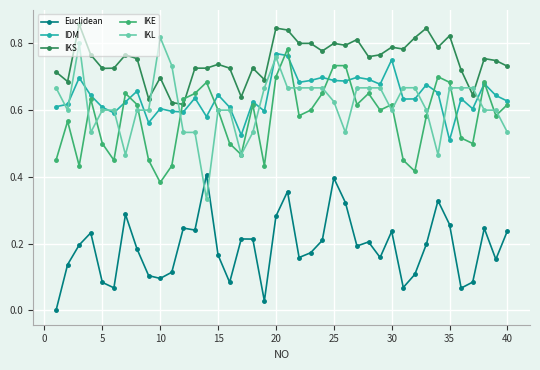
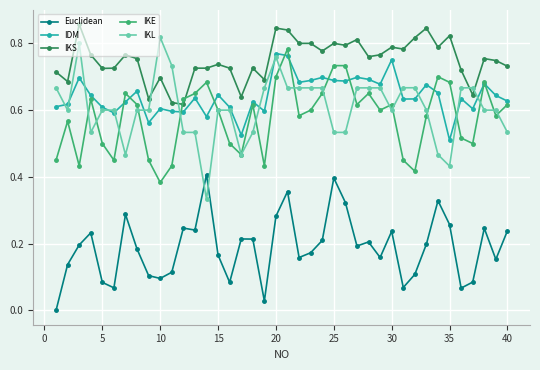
  {
    "Euclidean": {
      "5": 0.08,
      "10": 0.10,
      "15": 0.17,
      "20": 0.28,
      "25": 0.40,
      "30": 0.24,
      "35": 0.26,
      "40": 0.24
    },
    "IDM": {
      "5": 0.61,
      "10": 0.60,
      "15": 0.65,
      "20": 0.77,
      "25": 0.69,
      "30": 0.75,
      "35": 0.51,
      "40": 0.63
    },
    "IKL": {
      "5": 0.60,
      "10": 0.82,
      "20": 0.76,
-     "25": 0.63,
+     "25": 0.53,
      "30": 0.60,
-     "35": 0.67,
+     "35": 0.43,
      "40": 0.53
    }
  }
